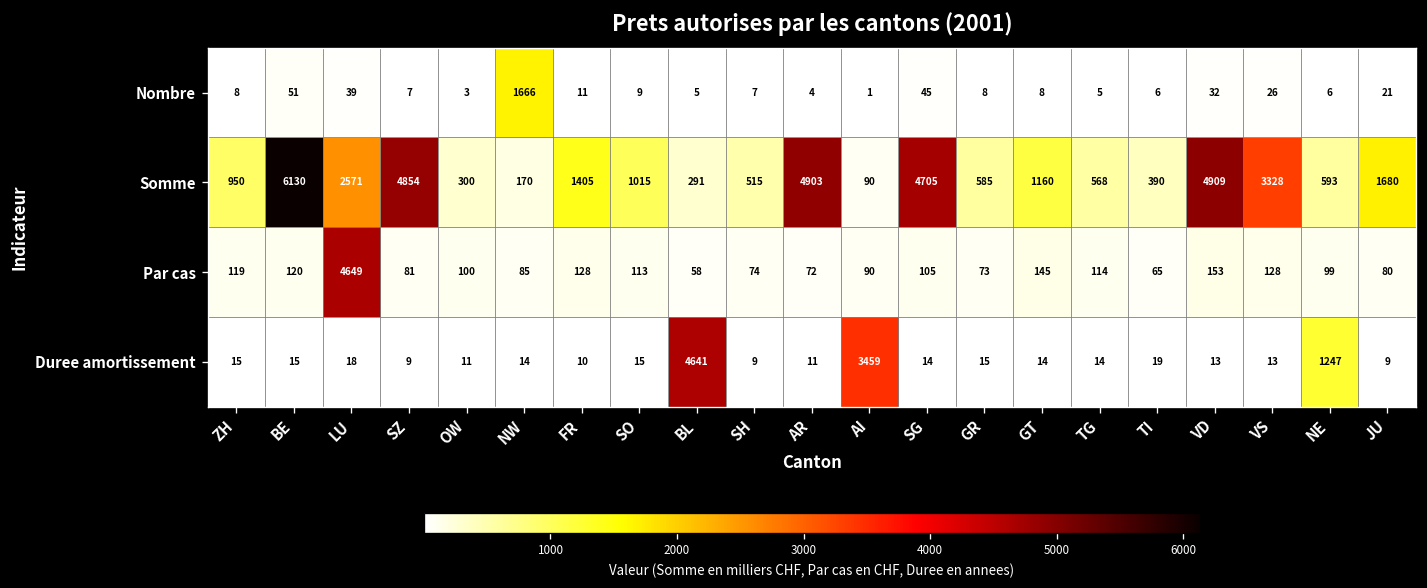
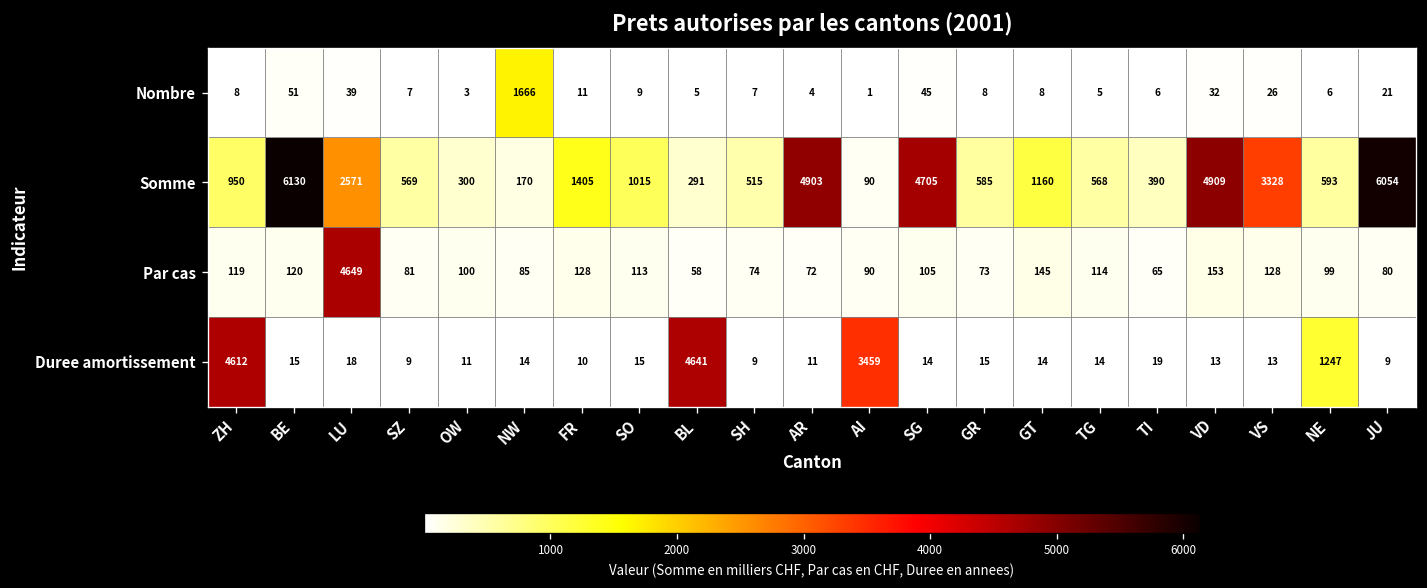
  {
    "Nombre": {
      "ZH": 8,
      "BE": 51,
      "LU": 39,
      "SZ": 7,
      "OW": 3,
      "NW": 1666,
      "FR": 11,
      "SO": 9,
      "BL": 5,
      "SH": 7,
      "AR": 4,
      "AI": 1,
      "SG": 45,
      "GR": 8,
      "GT": 8,
      "TG": 5,
      "TI": 6,
      "VD": 32,
      "VS": 26,
      "NE": 6,
      "JU": 21
    },
    "Somme": {
      "ZH": 950,
      "BE": 6130,
      "LU": 2571,
-     "SZ": 4854,
+     "SZ": 569,
      "OW": 300,
      "NW": 170,
      "FR": 1405,
      "SO": 1015,
      "BL": 291,
      "SH": 515,
      "AR": 4903,
      "AI": 90,
      "SG": 4705,
      "GR": 585,
      "GT": 1160,
      "TG": 568,
      "TI": 390,
      "VD": 4909,
      "VS": 3328,
      "NE": 593,
-     "JU": 1680
+     "JU": 6054
    },
    "Par cas": {
      "ZH": 119,
      "BE": 120,
      "LU": 4649,
      "SZ": 81,
      "OW": 100,
      "NW": 85,
      "FR": 128,
      "SO": 113,
      "BL": 58,
      "SH": 74,
      "AR": 72,
      "AI": 90,
      "SG": 105,
      "GR": 73,
      "GT": 145,
      "TG": 114,
      "TI": 65,
      "VD": 153,
      "VS": 128,
      "NE": 99,
      "JU": 80
    },
    "Duree amortissement": {
-     "ZH": 15,
+     "ZH": 4612,
      "BE": 15,
      "LU": 18,
      "SZ": 9,
      "OW": 11,
      "NW": 14,
      "FR": 10,
      "SO": 15,
      "BL": 4641,
      "SH": 9,
      "AR": 11,
      "AI": 3459,
      "SG": 14,
      "GR": 15,
      "GT": 14,
      "TG": 14,
      "TI": 19,
      "VD": 13,
      "VS": 13,
      "NE": 1247,
      "JU": 9
    }
  }
